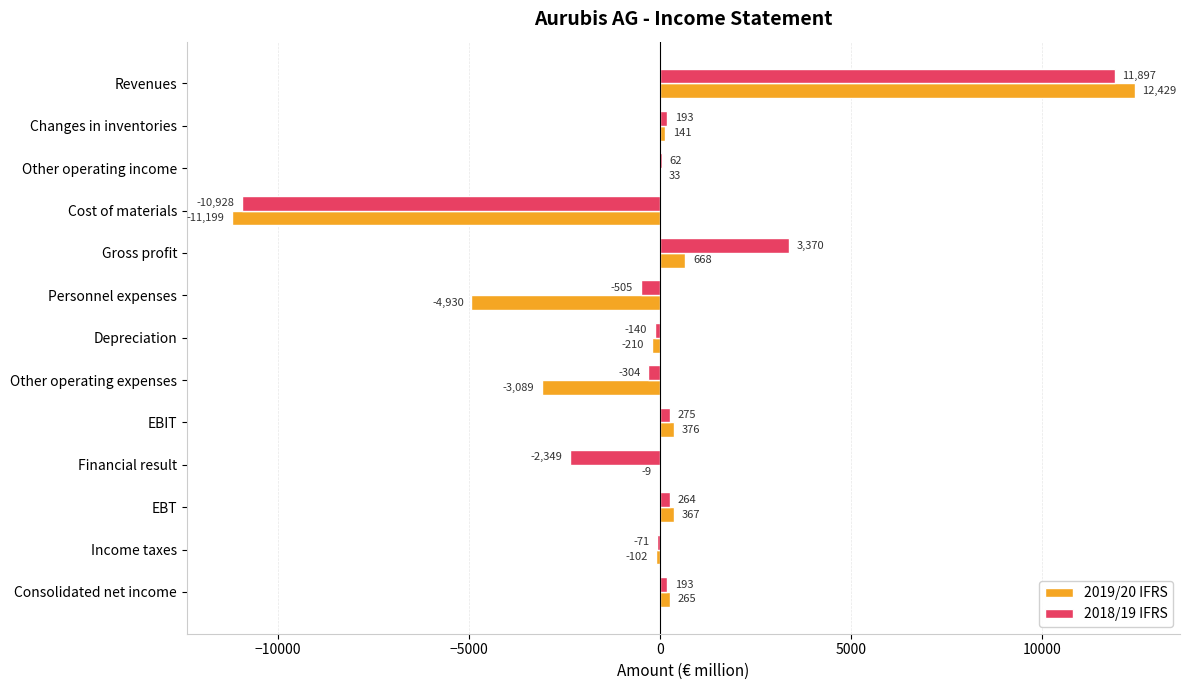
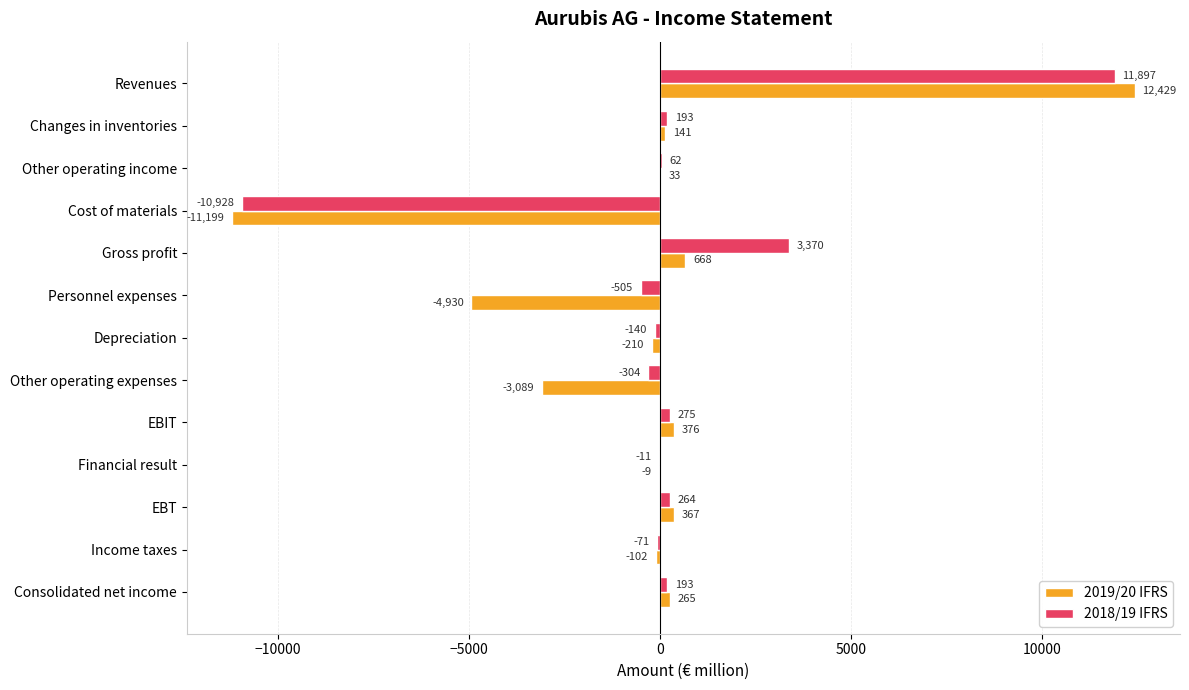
  {
    "2019/20 IFRS": {
      "Revenues": "12,429",
      "Changes in inventories": "141",
      "Other operating income": "33",
      "Cost of materials": "-11,199",
      "Gross profit": "668",
      "Personnel expenses": "-4,930",
      "Depreciation": "-210",
      "Other operating expenses": "-3,089",
      "EBIT": "376",
      "Financial result": "-9",
      "EBT": "367",
      "Income taxes": "-102",
      "Consolidated net income": "265"
    },
    "2018/19 IFRS": {
      "Revenues": "11,897",
      "Changes in inventories": "193",
      "Other operating income": "62",
      "Cost of materials": "-10,928",
      "Gross profit": "3,370",
      "Personnel expenses": "-505",
      "Depreciation": "-140",
      "Other operating expenses": "-304",
      "EBIT": "275",
-     "Financial result": "-2,349",
+     "Financial result": "-11",
      "EBT": "264",
      "Income taxes": "-71",
      "Consolidated net income": "193"
    }
  }
